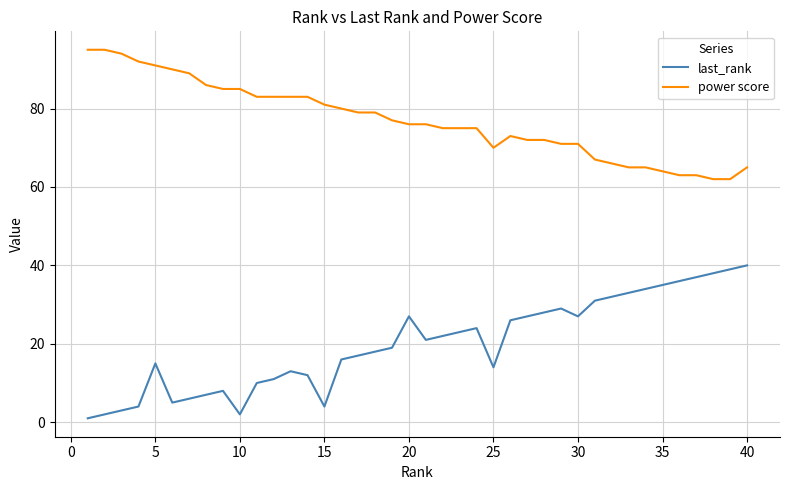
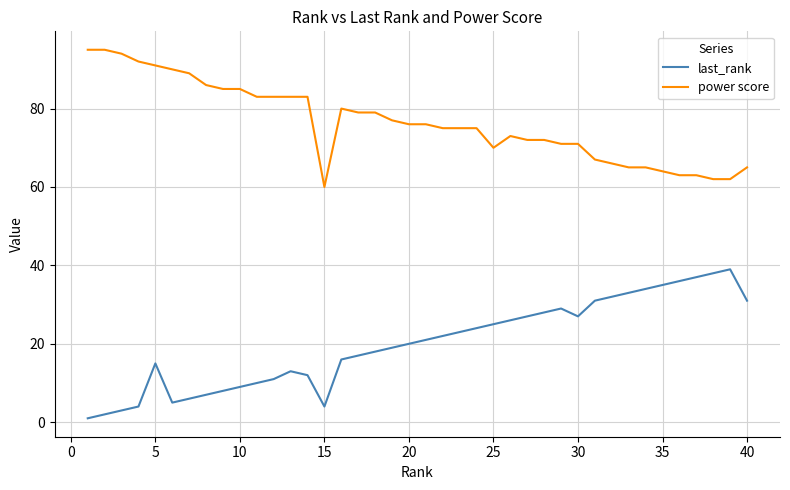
  {
    "last_rank": {
      "5": 15,
-     "10": 2,
+     "10": 9,
      "15": 4,
-     "20": 27,
-     "25": 14,
+     "20": 20,
+     "25": 25,
      "30": 27,
      "35": 35,
-     "40": 40
+     "40": 31
    },
    "power score": {
      "5": 91,
      "10": 85,
-     "15": 81,
+     "15": 60,
      "20": 76,
      "25": 70,
      "30": 71,
      "35": 64,
      "40": 65
    }
  }
